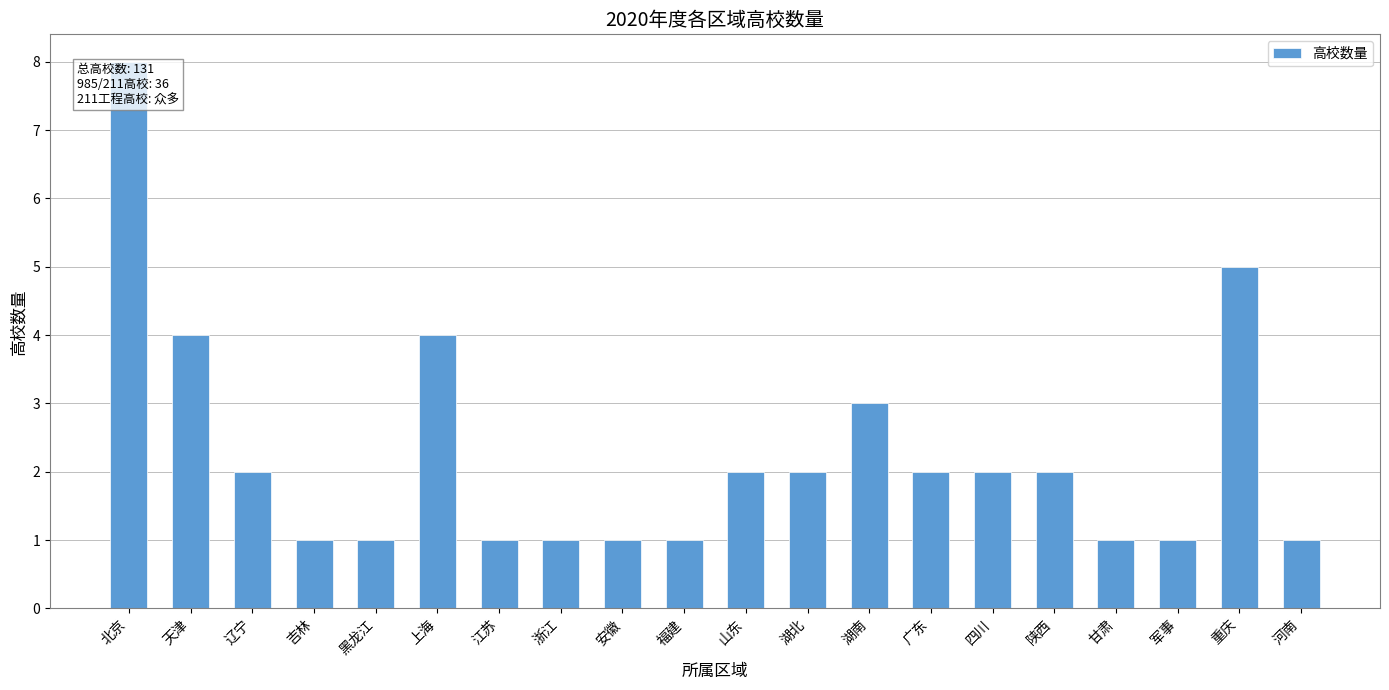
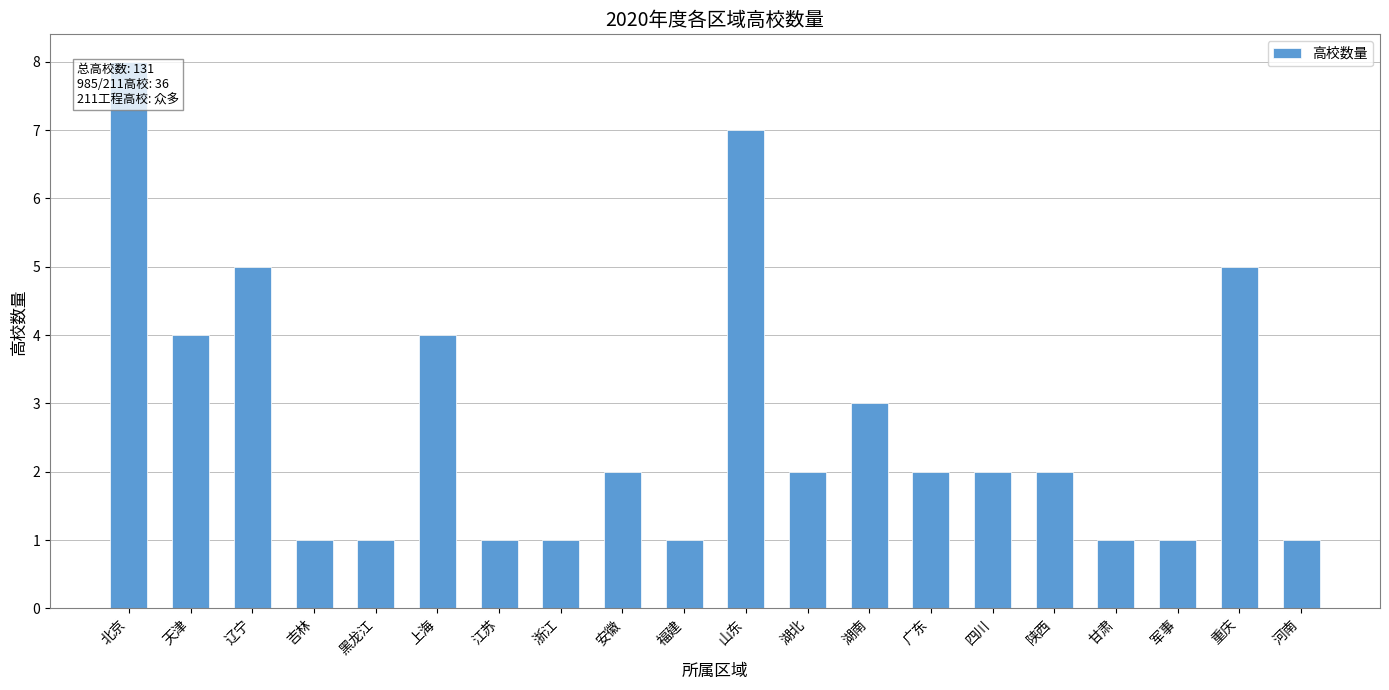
  {
    "天津": 4,
-   "辽宁": 2,
+   "辽宁": 5,
    "吉林": 1,
    "黑龙江": 1,
    "上海": 4,
    "江苏": 1,
    "浙江": 1,
-   "安徽": 1,
+   "安徽": 2,
    "福建": 1,
-   "山东": 2,
+   "山东": 7,
    "湖北": 2,
    "湖南": 3,
    "广东": 2,
    "四川": 2,
    "陕西": 2,
    "甘肃": 1,
    "军事": 1,
    "重庆": 5,
    "河南": 1
  }
